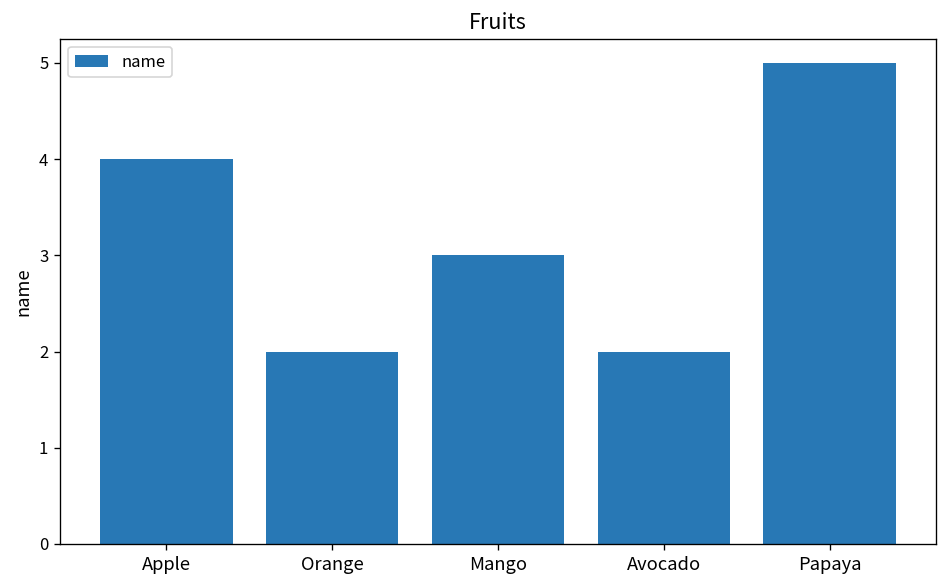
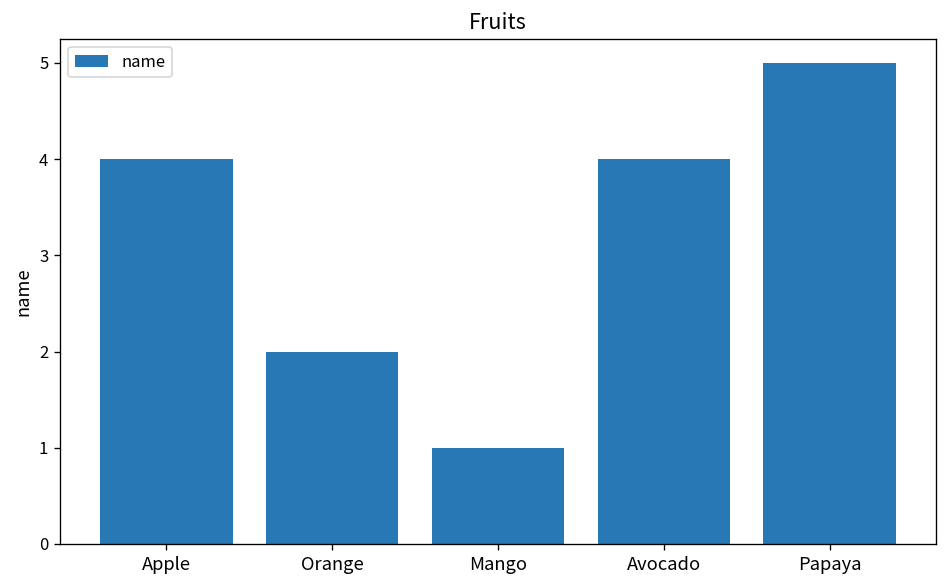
  {
    "Apple": 4,
    "Orange": 2,
-   "Mango": 3,
-   "Avocado": 2,
+   "Mango": 1,
+   "Avocado": 4,
    "Papaya": 5
  }
